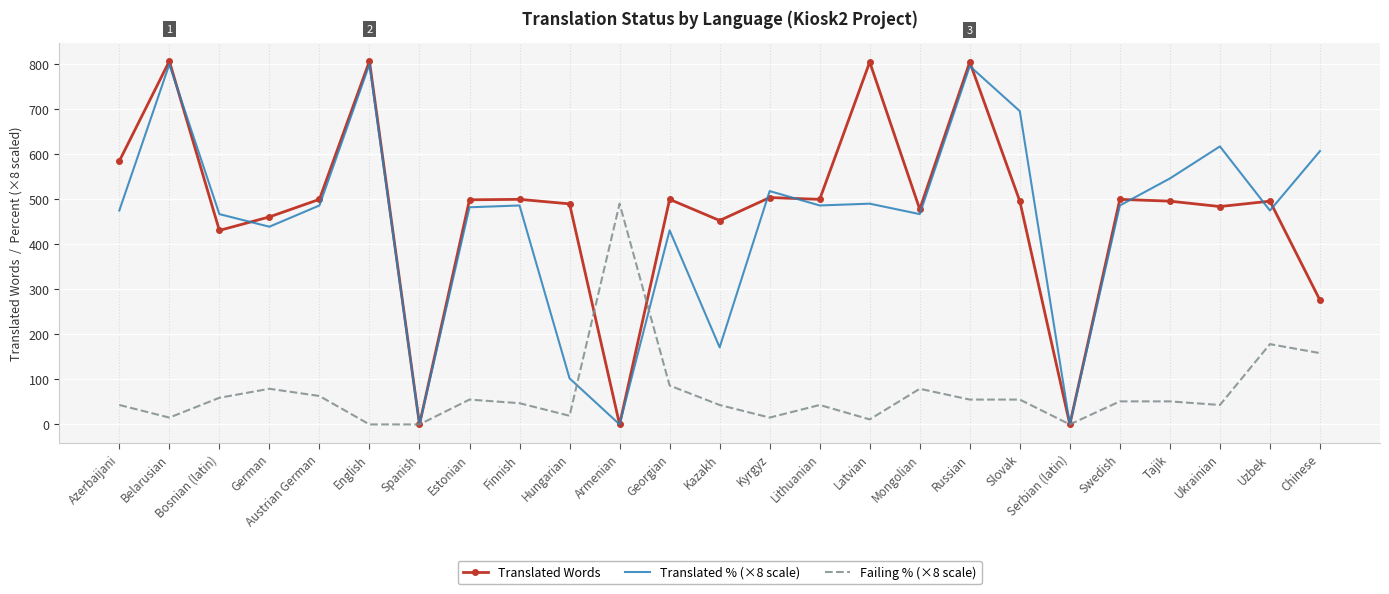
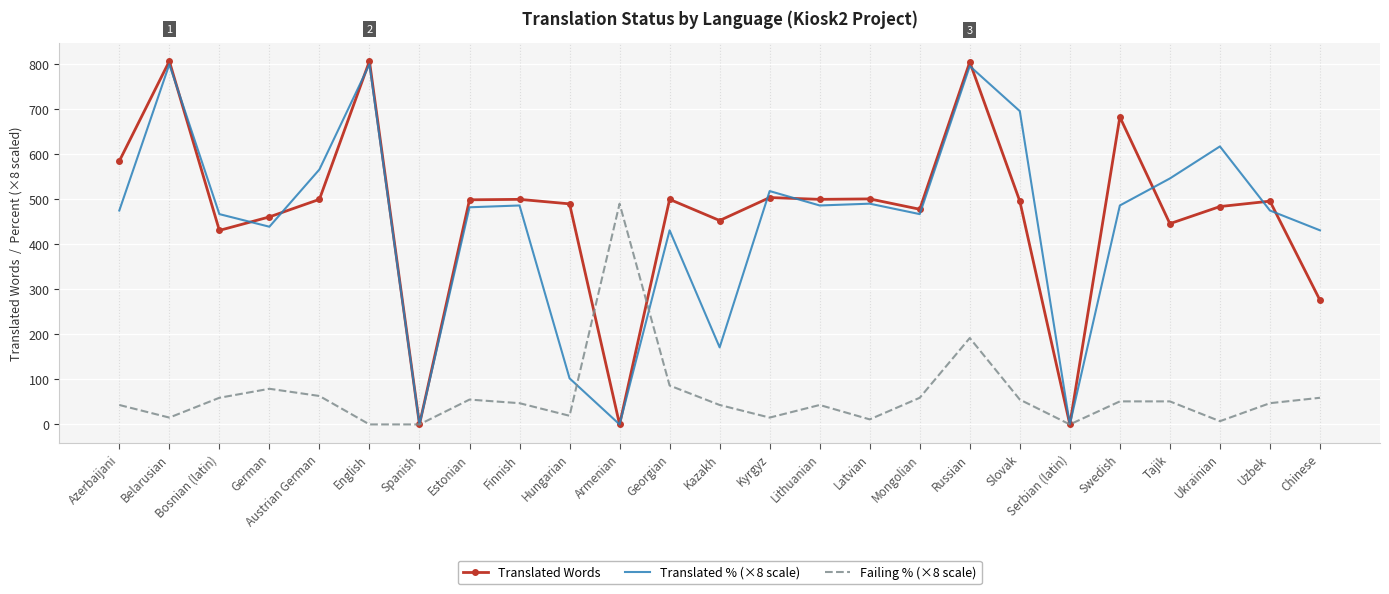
  {
    "Translated Words": {
      "Azerbaijani": 590,
      "Belarusian": 810,
      "Bosnian (latin)": 430,
      "German": 460,
      "Austrian German": 500,
      "English": 810,
      "Estonian": 500,
      "Finnish": 500,
      "Hungarian": 490,
      "Georgian": 500,
      "Kazakh": 450,
      "Kyrgyz": 500,
      "Lithuanian": 500,
-     "Latvian": 810,
+     "Latvian": 500,
      "Mongolian": 480,
      "Russian": 810,
      "Slovak": 500,
-     "Swedish": 500,
-     "Tajik": 500,
+     "Swedish": 680,
+     "Tajik": 450,
      "Ukrainian": 480,
      "Uzbek": 500,
      "Chinese": 280
    },
    "Translated % (×8 scale)": {
      "Azerbaijani": 480,
      "Belarusian": 800,
      "Bosnian (latin)": 470,
      "German": 440,
-     "Austrian German": 490,
+     "Austrian German": 570,
      "English": 800,
      "Estonian": 480,
      "Finnish": 490,
      "Hungarian": 100,
      "Georgian": 430,
      "Kazakh": 170,
      "Kyrgyz": 520,
      "Lithuanian": 490,
      "Latvian": 490,
      "Mongolian": 470,
      "Russian": 800,
      "Slovak": 700,
      "Swedish": 490,
      "Tajik": 550,
      "Ukrainian": 620,
      "Uzbek": 480,
-     "Chinese": 610
+     "Chinese": 430
    },
    "Failing % (×8 scale)": {
      "Azerbaijani": 40,
      "Belarusian": 20,
      "Bosnian (latin)": 60,
      "German": 80,
      "Austrian German": 60,
      "English": 0,
      "Estonian": 60,
      "Finnish": 50,
      "Hungarian": 20,
      "Armenian": 490,
      "Georgian": 90,
      "Kazakh": 40,
      "Kyrgyz": 20,
      "Lithuanian": 40,
      "Latvian": 10,
-     "Mongolian": 80,
-     "Russian": 60,
+     "Mongolian": 60,
+     "Russian": 190,
      "Slovak": 60,
      "Swedish": 50,
      "Tajik": 50,
-     "Ukrainian": 40,
-     "Uzbek": 180,
-     "Chinese": 160
+     "Ukrainian": 10,
+     "Uzbek": 50,
+     "Chinese": 60
    }
  }
